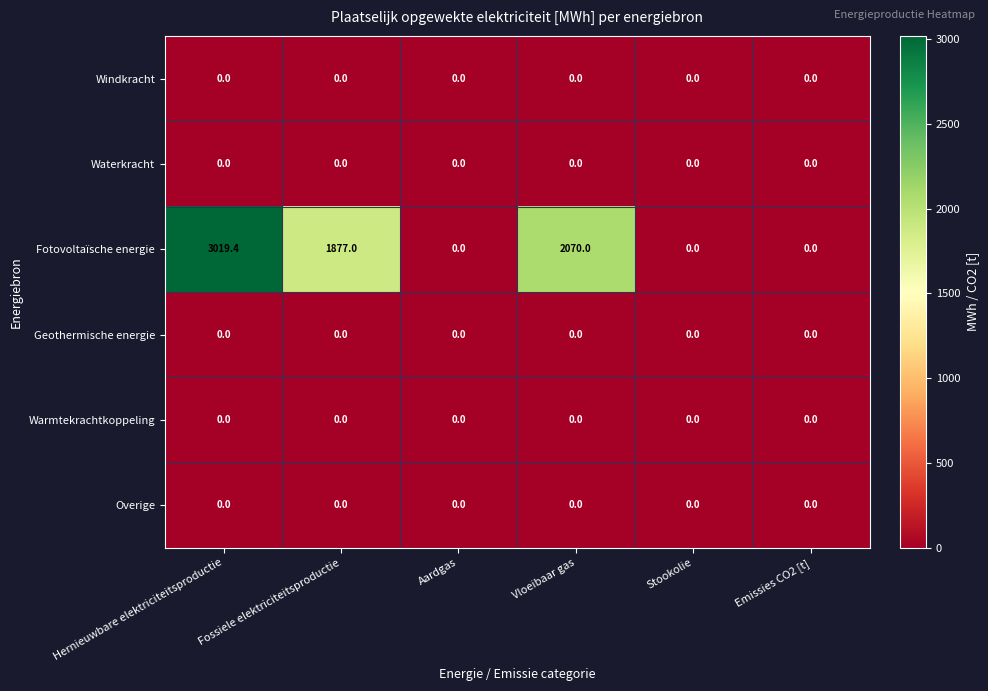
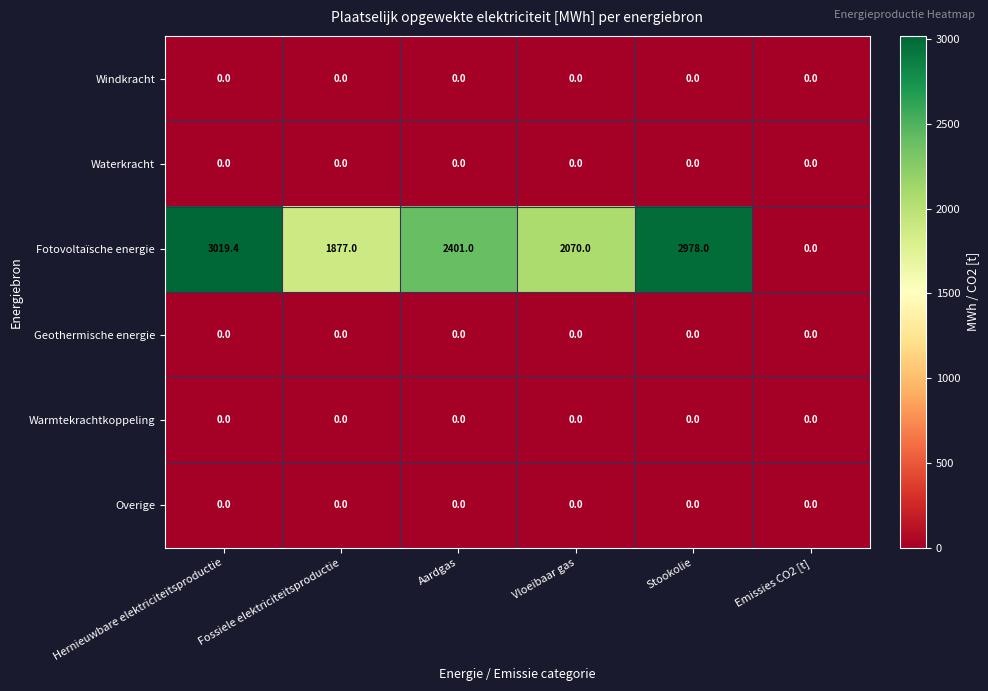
  {
    "Windkracht": {
      "Hernieuwbare elektriciteitsproductie": 0.0,
      "Fossiele elektriciteitsproductie": 0.0,
      "Aardgas": 0.0,
      "Vloeibaar gas": 0.0,
      "Stookolie": 0.0,
      "Emissies CO2 [t]": 0.0
    },
    "Waterkracht": {
      "Hernieuwbare elektriciteitsproductie": 0.0,
      "Fossiele elektriciteitsproductie": 0.0,
      "Aardgas": 0.0,
      "Vloeibaar gas": 0.0,
      "Stookolie": 0.0,
      "Emissies CO2 [t]": 0.0
    },
    "Fotovoltaïsche energie": {
      "Hernieuwbare elektriciteitsproductie": 3019.4,
      "Fossiele elektriciteitsproductie": 1877.0,
-     "Aardgas": 0.0,
+     "Aardgas": 2401.0,
      "Vloeibaar gas": 2070.0,
-     "Stookolie": 0.0,
+     "Stookolie": 2978.0,
      "Emissies CO2 [t]": 0.0
    },
    "Geothermische energie": {
      "Hernieuwbare elektriciteitsproductie": 0.0,
      "Fossiele elektriciteitsproductie": 0.0,
      "Aardgas": 0.0,
      "Vloeibaar gas": 0.0,
      "Stookolie": 0.0,
      "Emissies CO2 [t]": 0.0
    },
    "Warmtekrachtkoppeling": {
      "Hernieuwbare elektriciteitsproductie": 0.0,
      "Fossiele elektriciteitsproductie": 0.0,
      "Aardgas": 0.0,
      "Vloeibaar gas": 0.0,
      "Stookolie": 0.0,
      "Emissies CO2 [t]": 0.0
    },
    "Overige": {
      "Hernieuwbare elektriciteitsproductie": 0.0,
      "Fossiele elektriciteitsproductie": 0.0,
      "Aardgas": 0.0,
      "Vloeibaar gas": 0.0,
      "Stookolie": 0.0,
      "Emissies CO2 [t]": 0.0
    }
  }
